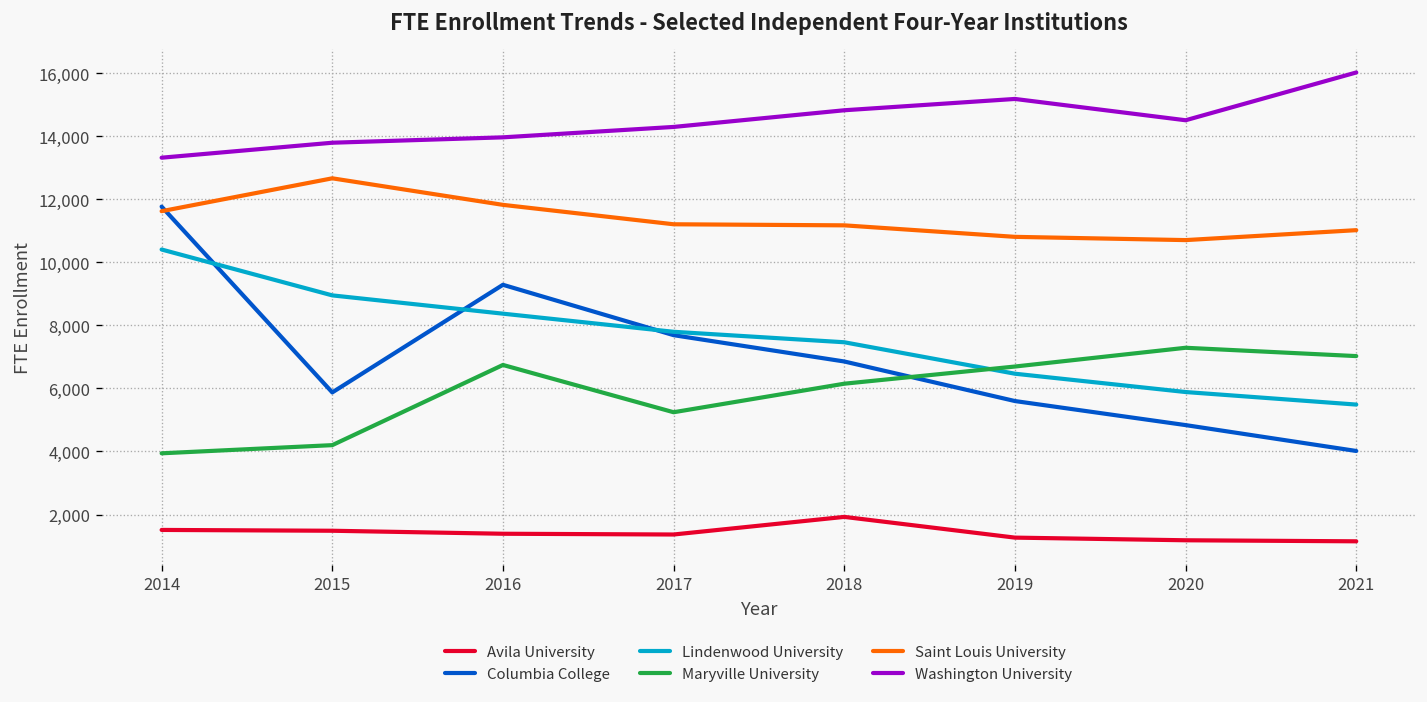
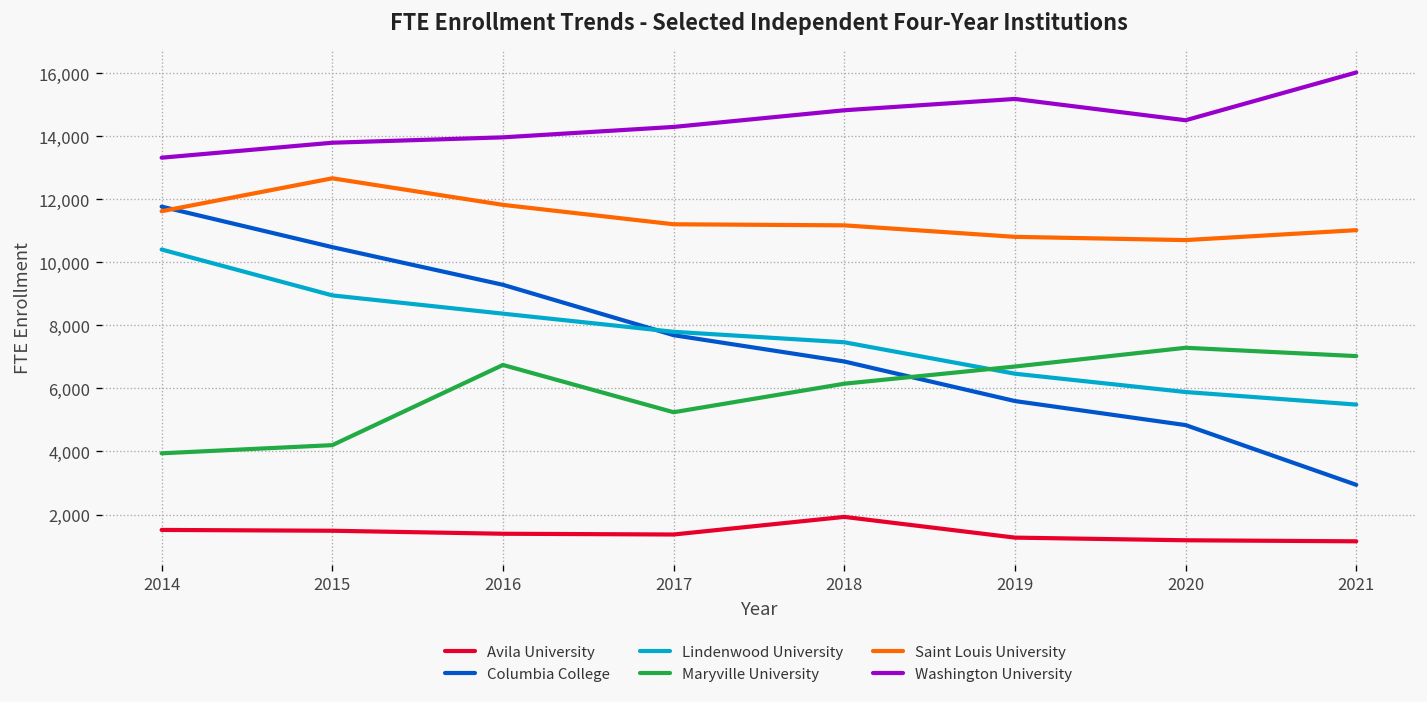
  {
    "Avila University": {
      "2014": "1,500",
      "2015": "1,500",
      "2016": "1,400",
      "2017": "1,400",
      "2018": "1,900",
      "2019": "1,300",
      "2020": "1,200",
      "2021": "1,200"
    },
    "Columbia College": {
      "2014": "11,800",
-     "2015": "5,900",
+     "2015": "10,500",
      "2016": "9,300",
      "2017": "7,700",
      "2018": "6,900",
      "2019": "5,600",
      "2020": "4,800",
-     "2021": "4,000"
+     "2021": "2,900"
    },
    "Lindenwood University": {
      "2014": "10,400",
      "2015": "9,000",
      "2016": "8,400",
      "2017": "7,800",
      "2018": "7,500",
      "2019": "6,500",
      "2020": "5,900",
      "2021": "5,500"
    },
    "Maryville University": {
      "2014": "3,900",
      "2015": "4,200",
      "2016": "6,700",
      "2017": "5,200",
      "2018": "6,200",
      "2019": "6,700",
      "2020": "7,300",
      "2021": "7,000"
    },
    "Saint Louis University": {
      "2014": "11,600",
      "2015": "12,700",
      "2016": "11,800",
      "2017": "11,200",
      "2018": "11,200",
      "2019": "10,800",
      "2020": "10,700",
      "2021": "11,000"
    },
    "Washington University": {
      "2014": "13,300",
      "2015": "13,800",
      "2016": "14,000",
      "2017": "14,300",
      "2018": "14,800",
      "2019": "15,200",
      "2020": "14,500",
      "2021": "16,000"
    }
  }
